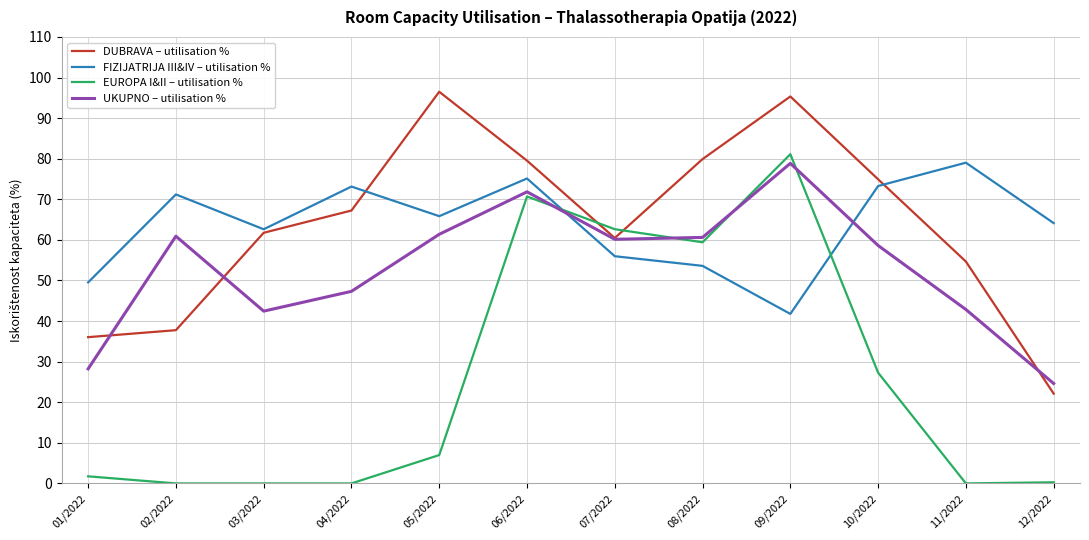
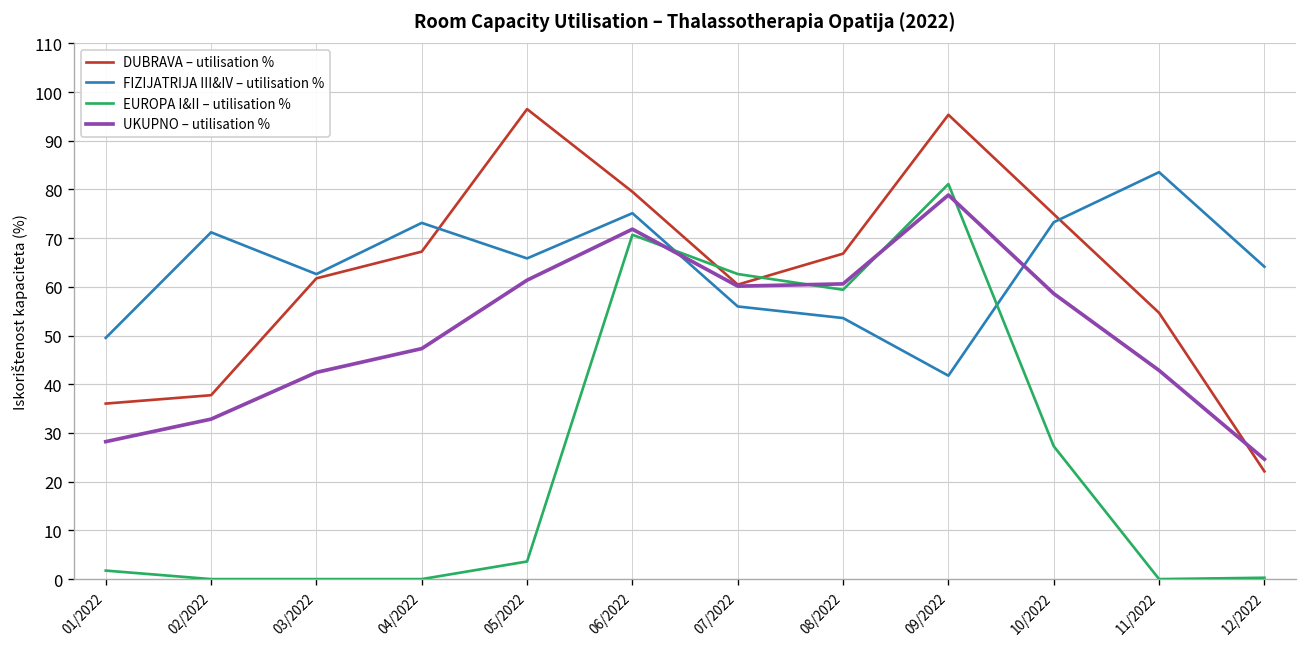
  {
    "DUBRAVA – utilisation %": {
      "01/2022": 36,
      "02/2022": 38,
      "03/2022": 62,
      "04/2022": 67,
      "05/2022": 96,
      "06/2022": 80,
-     "08/2022": 80,
+     "08/2022": 67,
      "09/2022": 95,
      "10/2022": 75,
      "11/2022": 55,
      "12/2022": 22
    },
    "FIZIJATRIJA III&IV – utilisation %": {
      "01/2022": 50,
      "02/2022": 71,
      "03/2022": 63,
      "04/2022": 73,
      "05/2022": 66,
      "06/2022": 75,
      "07/2022": 56,
      "08/2022": 54,
      "09/2022": 42,
      "10/2022": 73,
-     "11/2022": 79,
+     "11/2022": 84,
      "12/2022": 64
    },
    "EUROPA I&II – utilisation %": {
      "01/2022": 2,
      "02/2022": 0,
      "03/2022": 0,
      "04/2022": 0,
-     "05/2022": 7,
+     "05/2022": 4,
      "06/2022": 71,
      "07/2022": 63,
      "08/2022": 59,
      "09/2022": 81,
      "10/2022": 27,
      "11/2022": 0,
      "12/2022": 0
    },
    "UKUPNO – utilisation %": {
      "01/2022": 28,
-     "02/2022": 61,
+     "02/2022": 33,
      "03/2022": 42,
      "04/2022": 47,
      "05/2022": 61,
      "06/2022": 72,
      "08/2022": 61,
      "09/2022": 79,
      "10/2022": 59,
      "11/2022": 43,
      "12/2022": 25
    }
  }
